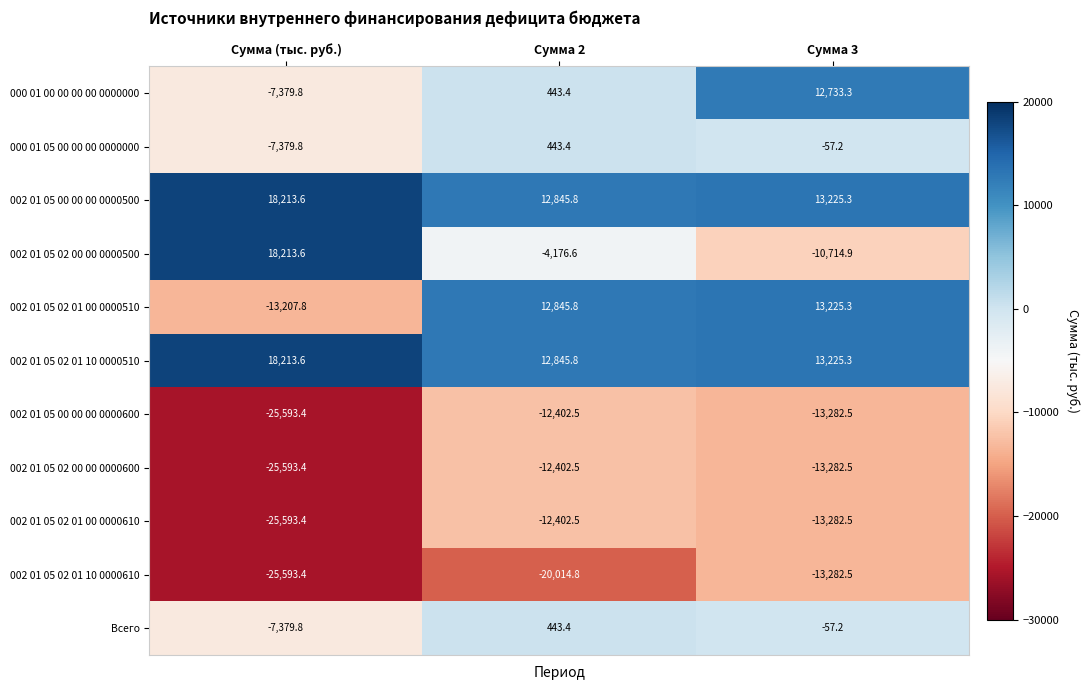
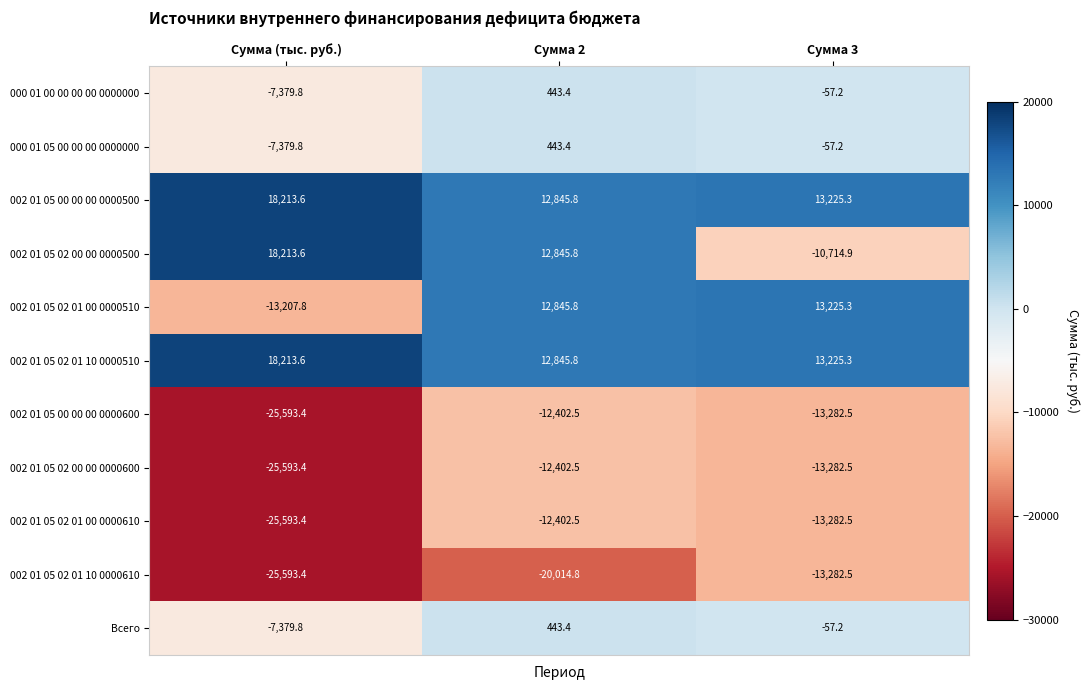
  {
    "000 01 00 00 00 00 0000000": {
      "Сумма (тыс. руб.)": "-7,379.8",
      "Сумма 2": "443.4",
-     "Сумма 3": "12,733.3"
+     "Сумма 3": "-57.2"
    },
    "000 01 05 00 00 00 0000000": {
      "Сумма (тыс. руб.)": "-7,379.8",
      "Сумма 2": "443.4",
      "Сумма 3": "-57.2"
    },
    "002 01 05 00 00 00 0000500": {
      "Сумма (тыс. руб.)": "18,213.6",
      "Сумма 2": "12,845.8",
      "Сумма 3": "13,225.3"
    },
    "002 01 05 02 00 00 0000500": {
      "Сумма (тыс. руб.)": "18,213.6",
-     "Сумма 2": "-4,176.6",
+     "Сумма 2": "12,845.8",
      "Сумма 3": "-10,714.9"
    },
    "002 01 05 02 01 00 0000510": {
      "Сумма (тыс. руб.)": "-13,207.8",
      "Сумма 2": "12,845.8",
      "Сумма 3": "13,225.3"
    },
    "002 01 05 02 01 10 0000510": {
      "Сумма (тыс. руб.)": "18,213.6",
      "Сумма 2": "12,845.8",
      "Сумма 3": "13,225.3"
    },
    "002 01 05 00 00 00 0000600": {
      "Сумма (тыс. руб.)": "-25,593.4",
      "Сумма 2": "-12,402.5",
      "Сумма 3": "-13,282.5"
    },
    "002 01 05 02 00 00 0000600": {
      "Сумма (тыс. руб.)": "-25,593.4",
      "Сумма 2": "-12,402.5",
      "Сумма 3": "-13,282.5"
    },
    "002 01 05 02 01 00 0000610": {
      "Сумма (тыс. руб.)": "-25,593.4",
      "Сумма 2": "-12,402.5",
      "Сумма 3": "-13,282.5"
    },
    "002 01 05 02 01 10 0000610": {
      "Сумма (тыс. руб.)": "-25,593.4",
      "Сумма 2": "-20,014.8",
      "Сумма 3": "-13,282.5"
    },
    "Всего": {
      "Сумма (тыс. руб.)": "-7,379.8",
      "Сумма 2": "443.4",
      "Сумма 3": "-57.2"
    }
  }
